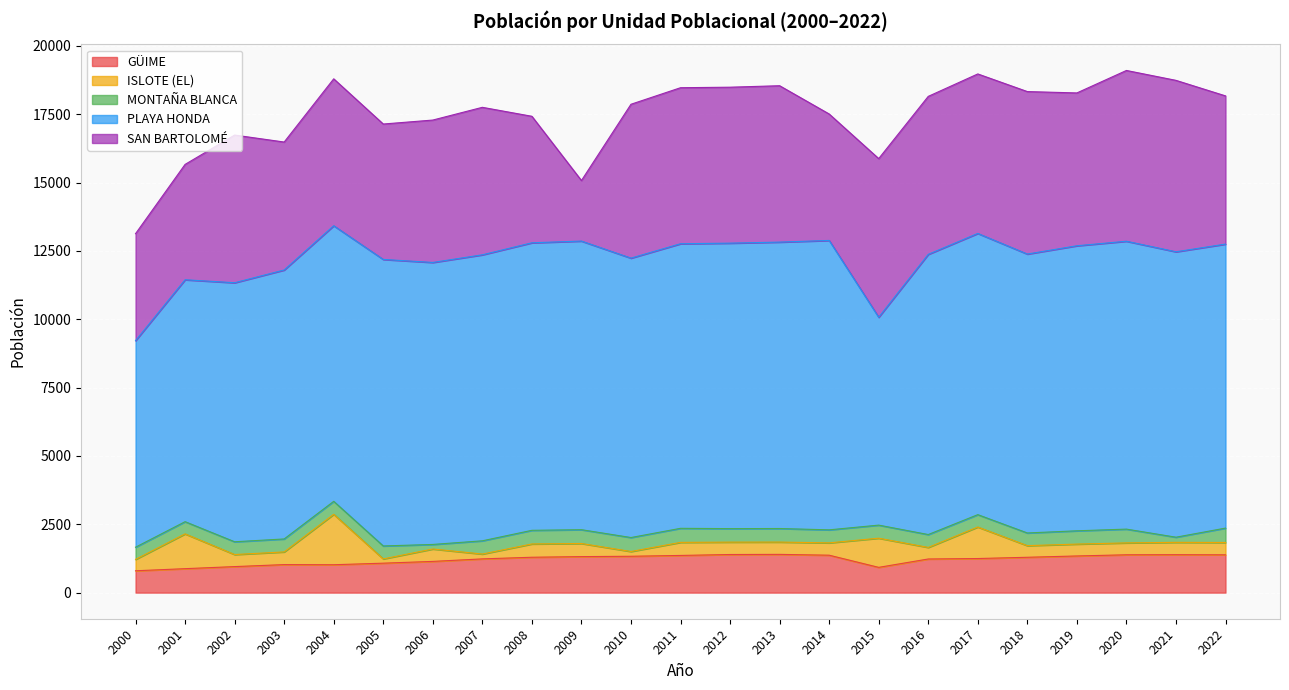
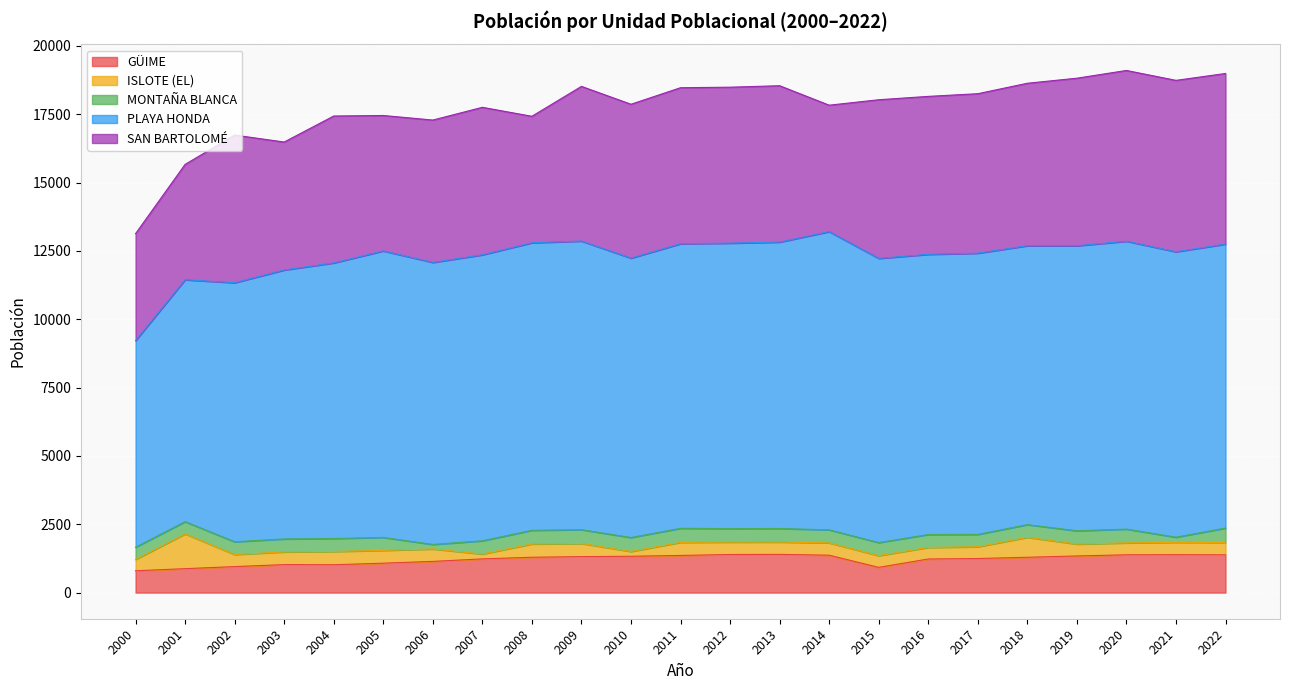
  {
    "GÜIME": {
      "2000": 800,
      "2001": 900,
      "2002": 1000,
      "2003": 1000,
      "2004": 1000,
      "2005": 1100,
      "2006": 1100,
      "2007": 1200,
      "2008": 1300,
      "2009": 1300,
      "2010": 1300,
      "2011": 1400,
      "2012": 1400,
      "2013": 1400,
      "2014": 1400,
      "2015": 900,
      "2016": 1200,
      "2017": 1200,
      "2018": 1300,
      "2019": 1300,
      "2020": 1400,
      "2021": 1400,
      "2022": 1400
    },
    "ISLOTE (EL)": {
      "2000": 400,
      "2001": 1300,
      "2002": 400,
      "2003": 500,
-     "2004": 1800,
-     "2005": 200,
+     "2004": 500,
+     "2005": 500,
      "2006": 500,
      "2007": 200,
      "2008": 500,
      "2009": 500,
      "2010": 200,
      "2011": 500,
      "2012": 500,
      "2013": 500,
      "2014": 500,
-     "2015": 1100,
+     "2015": 400,
      "2016": 400,
-     "2017": 1200,
-     "2018": 400,
+     "2017": 400,
+     "2018": 700,
      "2019": 400,
      "2020": 400,
      "2021": 500,
      "2022": 500
    },
    "MONTAÑA BLANCA": {
      "2000": 400,
      "2001": 400,
      "2002": 500,
      "2003": 500,
      "2004": 500,
      "2005": 500,
      "2006": 200,
      "2007": 500,
      "2008": 500,
      "2009": 500,
      "2010": 500,
      "2011": 500,
      "2012": 500,
      "2013": 500,
      "2014": 500,
      "2015": 500,
      "2016": 500,
      "2017": 500,
      "2018": 500,
      "2019": 500,
      "2020": 500,
      "2021": 200,
      "2022": 500
    },
    "PLAYA HONDA": {
      "2000": 7600,
      "2001": 8800,
      "2002": 9500,
      "2003": 9800,
      "2004": 10100,
      "2005": 10500,
      "2006": 10300,
      "2007": 10500,
      "2008": 10500,
      "2009": 10600,
      "2010": 10200,
      "2011": 10400,
      "2012": 10400,
      "2013": 10500,
-     "2014": 10600,
-     "2015": 7600,
+     "2014": 10900,
+     "2015": 10400,
      "2016": 10200,
      "2017": 10300,
      "2018": 10200,
      "2019": 10400,
      "2020": 10500,
      "2021": 10400,
      "2022": 10400
    },
    "SAN BARTOLOMÉ": {
      "2000": 3900,
      "2001": 4200,
      "2003": 4700,
      "2004": 5400,
      "2005": 5000,
      "2006": 5200,
      "2007": 5400,
      "2008": 4600,
-     "2009": 2200,
+     "2009": 5700,
      "2010": 5600,
      "2011": 5700,
      "2012": 5700,
      "2013": 5700,
      "2014": 4600,
      "2015": 5800,
      "2016": 5800,
      "2017": 5800,
      "2018": 5900,
-     "2019": 5600,
+     "2019": 6100,
      "2020": 6200,
      "2021": 6300,
-     "2022": 5400
+     "2022": 6200
    }
  }
